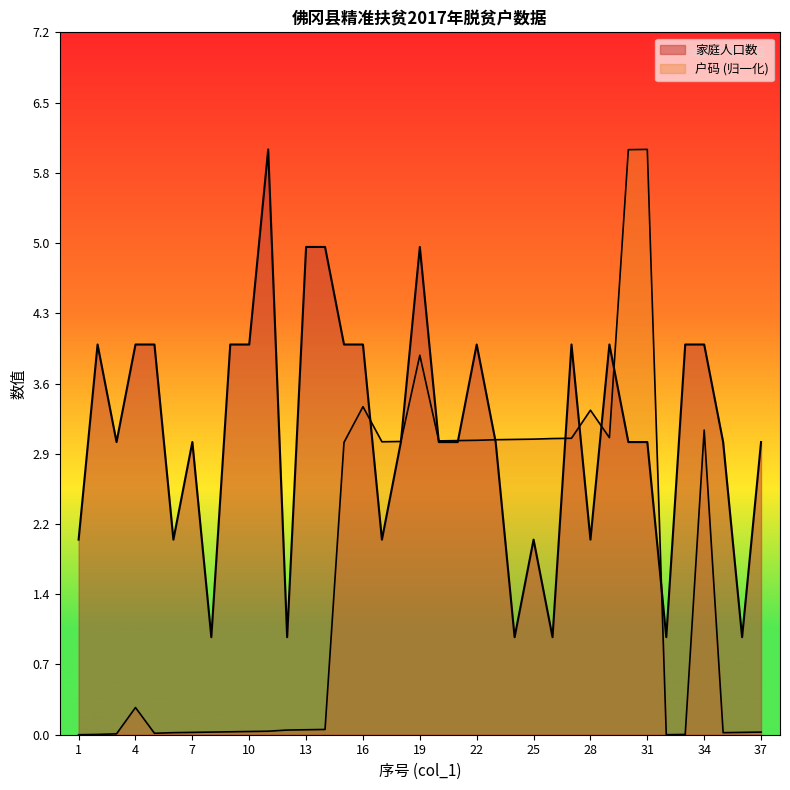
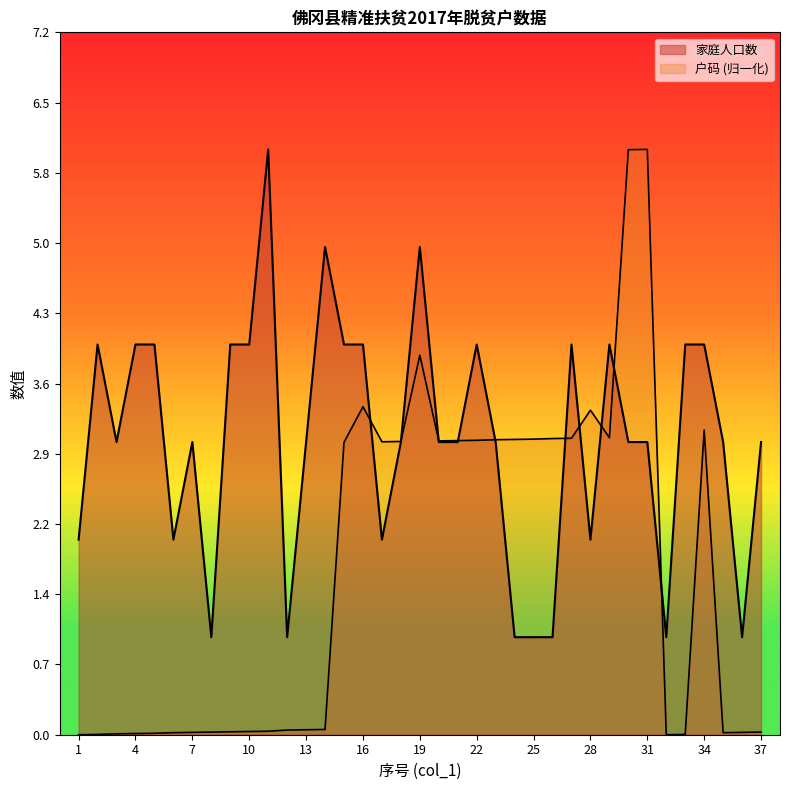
  {
    "家庭人口数": {
      "1": 2,
      "4": 4,
      "7": 3,
      "10": 4,
-     "13": 5,
+     "13": 3,
      "16": 4,
      "19": 5,
      "22": 4,
-     "25": 2,
+     "25": 1,
      "28": 2,
      "31": 3,
      "34": 4,
      "37": 3
    },
    "户码 (归一化)": {
      "1": 0.0,
-     "4": 0.3,
+     "4": 0.0,
      "7": 0.0,
      "10": 0.0,
      "13": 0.1,
      "16": 3.4,
      "19": 3.9,
      "22": 3.0,
      "25": 3.0,
      "28": 3.3,
      "31": 6.0,
      "34": 3.1,
      "37": 0.0
    }
  }
